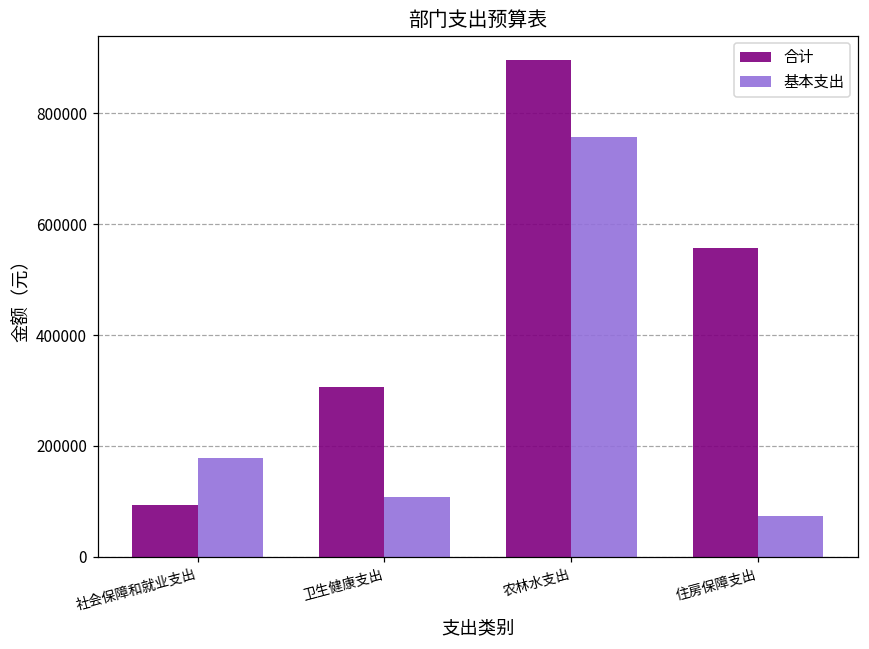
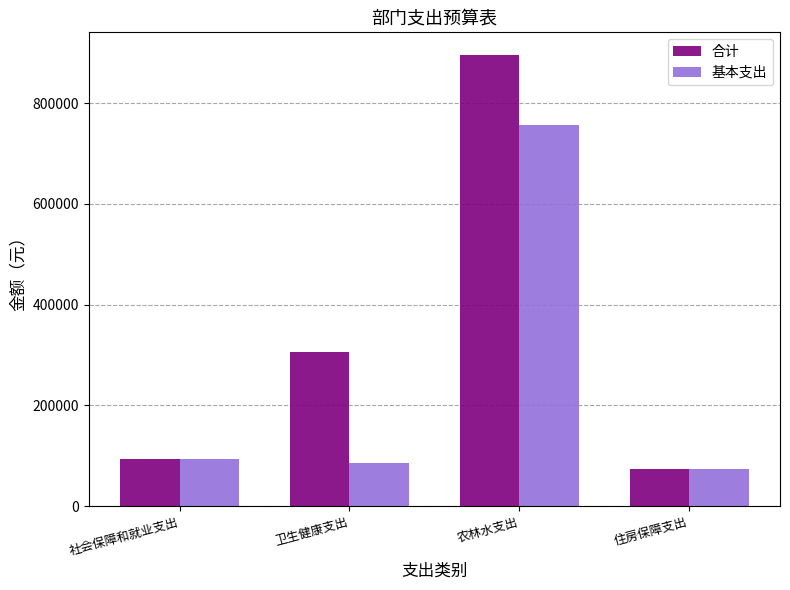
  {
    "合计": {
      "社会保障和就业支出": 90000,
      "卫生健康支出": 310000,
      "农林水支出": 900000,
-     "住房保障支出": 560000
+     "住房保障支出": 70000
    },
    "基本支出": {
-     "社会保障和就业支出": 180000,
-     "卫生健康支出": 110000,
+     "社会保障和就业支出": 90000,
+     "卫生健康支出": 90000,
      "农林水支出": 760000,
      "住房保障支出": 70000
    }
  }
